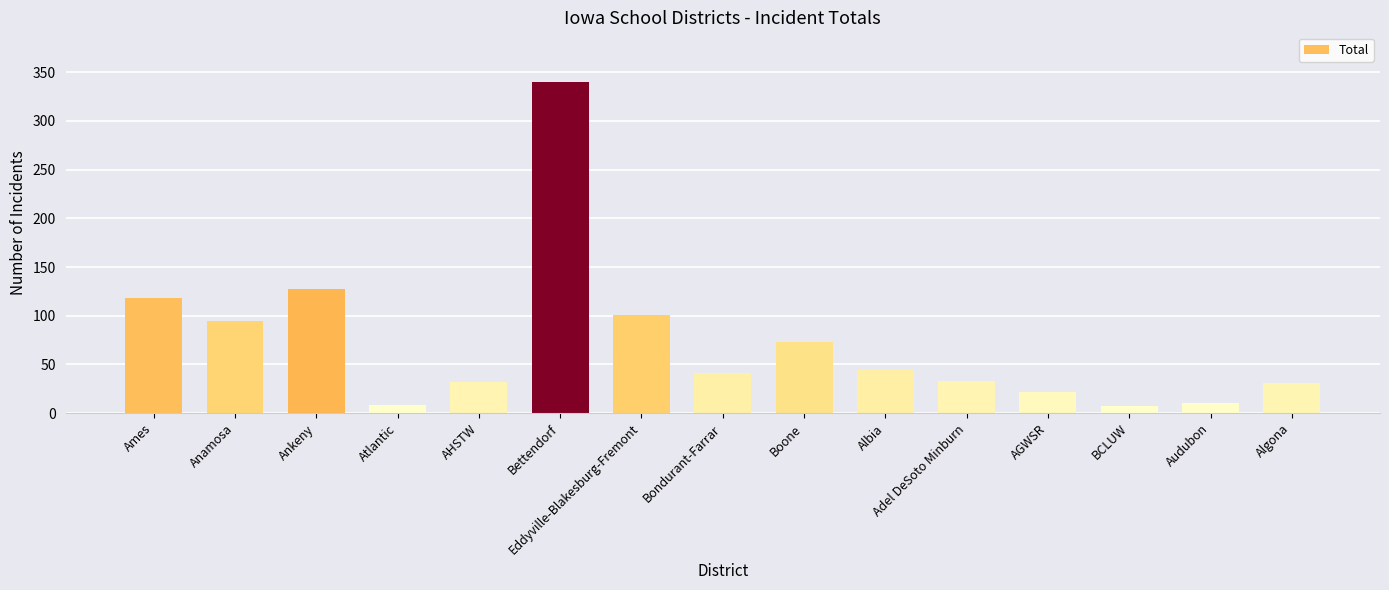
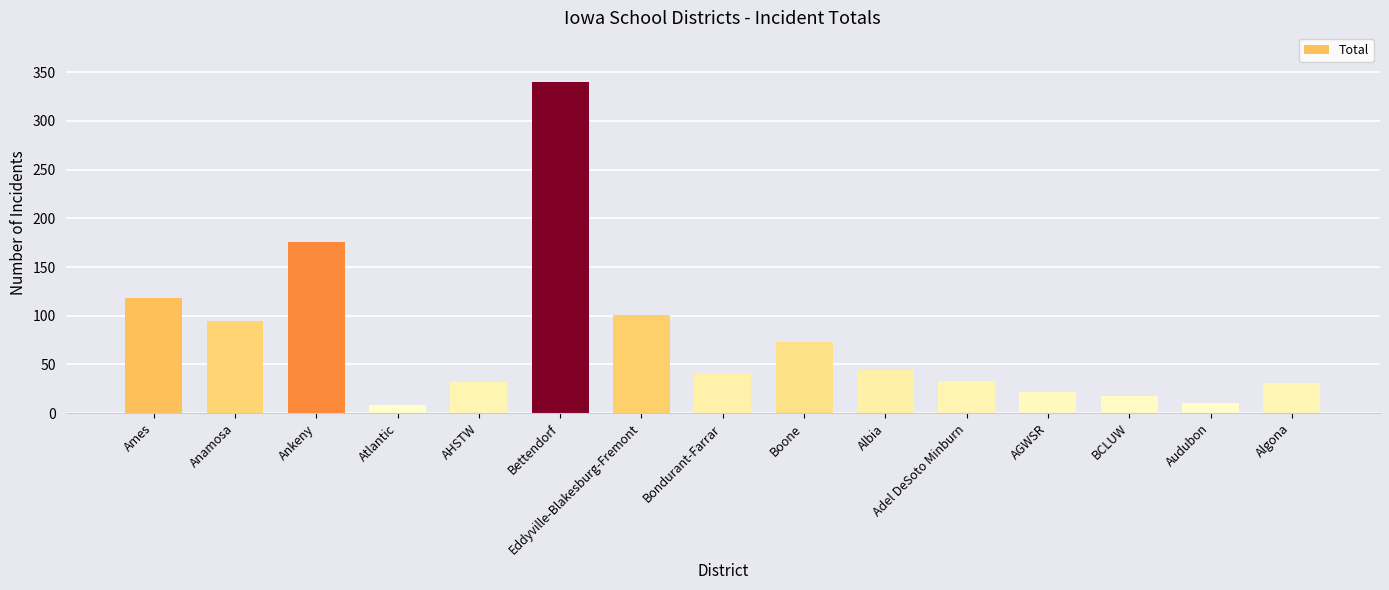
  {
    "Ames": 120,
    "Anamosa": 100,
-   "Ankeny": 130,
+   "Ankeny": 180,
    "Atlantic": 10,
    "AHSTW": 30,
    "Bettendorf": 340,
    "Eddyville-Blakesburg-Fremont": 100,
    "Bondurant-Farrar": 40,
    "Boone": 70,
    "Albia": 40,
    "Adel DeSoto Minburn": 30,
    "AGWSR": 20,
-   "BCLUW": 10,
+   "BCLUW": 20,
    "Audubon": 10,
    "Algona": 30
  }
